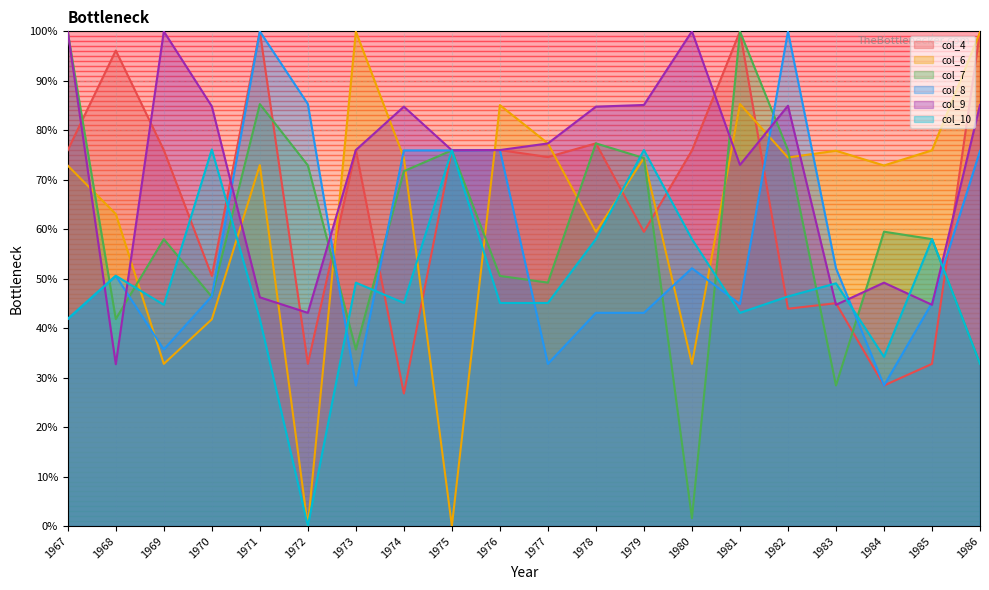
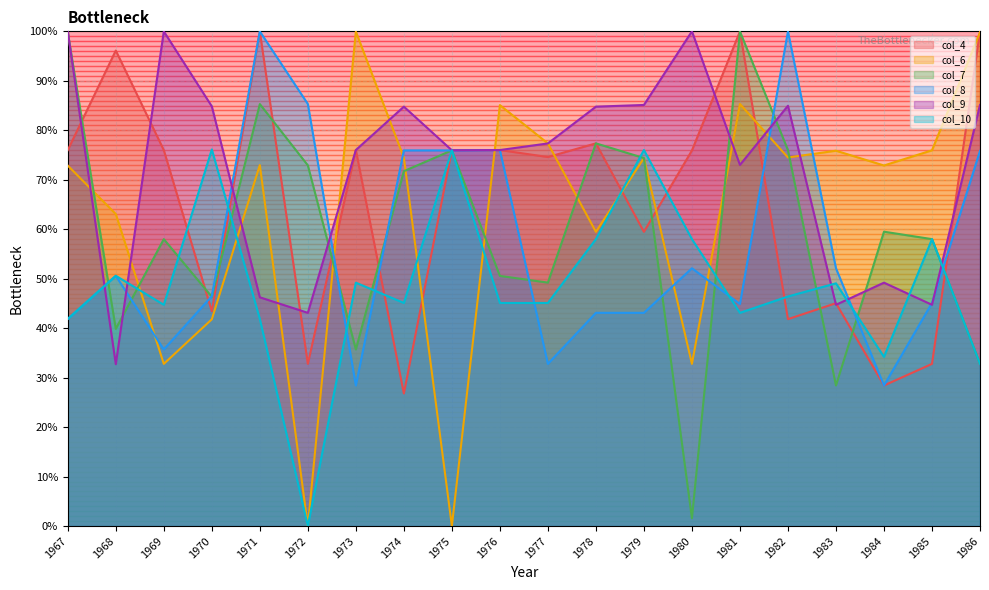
  {
    "col_4": {
      "1967": "76%",
      "1968": "96%",
      "1969": "76%",
-     "1970": "51%",
+     "1970": "43%",
      "1972": "33%",
      "1974": "27%",
      "1977": "75%",
      "1979": "59%",
      "1980": "76%",
-     "1982": "44%",
+     "1982": "42%",
      "1985": "33%"
    },
    "col_6": {
      "1967": "73%",
      "1968": "63%",
      "1969": "33%",
      "1970": "42%",
      "1971": "73%",
      "1973": "100%",
      "1974": "74%",
      "1975": "0%",
      "1976": "85%",
      "1978": "59%",
      "1980": "33%",
      "1981": "85%",
      "1982": "75%",
      "1983": "76%",
      "1984": "73%",
      "1985": "76%"
    },
    "col_7": {
-     "1968": "42%",
+     "1968": "40%",
      "1969": "58%",
      "1971": "85%",
      "1972": "73%",
      "1973": "36%",
      "1974": "72%",
      "1976": "51%",
      "1977": "49%",
      "1980": "2%",
      "1982": "76%",
      "1983": "28%",
      "1984": "60%"
    },
    "col_9": {
      "1968": "33%",
      "1969": "100%",
      "1970": "85%",
      "1971": "46%",
      "1972": "43%",
      "1974": "85%",
      "1978": "85%",
      "1979": "85%",
      "1980": "100%",
      "1981": "73%",
      "1982": "85%",
      "1984": "49%",
      "1986": "85%"
    }
  }
